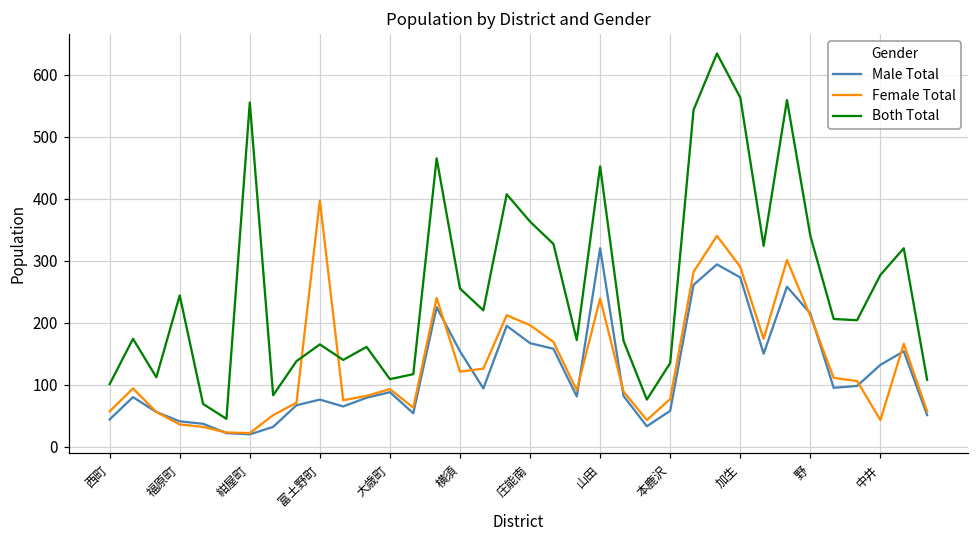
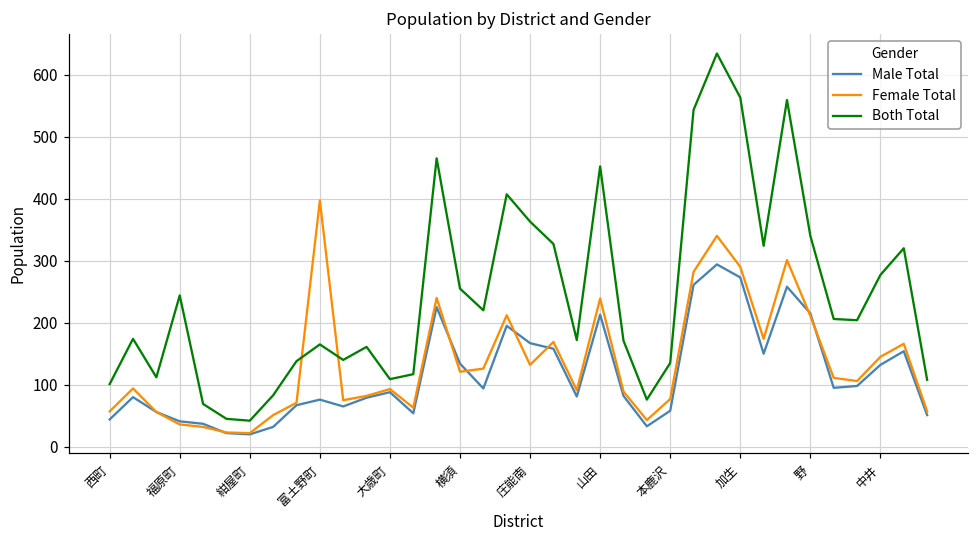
  {
    "Male Total": {
      "西町": 40,
      "福原町": 40,
      "富土野町": 80,
      "大歳町": 90,
-     "横須": 150,
+     "横須": 130,
      "庄能南": 170,
-     "山田": 320,
+     "山田": 210,
      "本鹿沢": 60,
      "加生": 270,
      "中井": 130
    },
    "Female Total": {
      "西町": 60,
      "福原町": 40,
      "富土野町": 400,
      "大歳町": 90,
      "横須": 120,
-     "庄能南": 200,
+     "庄能南": 130,
      "山田": 240,
      "本鹿沢": 80,
      "加生": 290,
-     "中井": 40
+     "中井": 150
    },
    "Both Total": {
      "西町": 100,
      "福原町": 240,
-     "紺屋町": 560,
+     "紺屋町": 40,
      "富土野町": 170,
      "大歳町": 110,
      "横須": 260,
      "庄能南": 360,
      "山田": 450,
      "本鹿沢": 140,
      "加生": 560,
      "野": 340,
      "中井": 280
    }
  }
